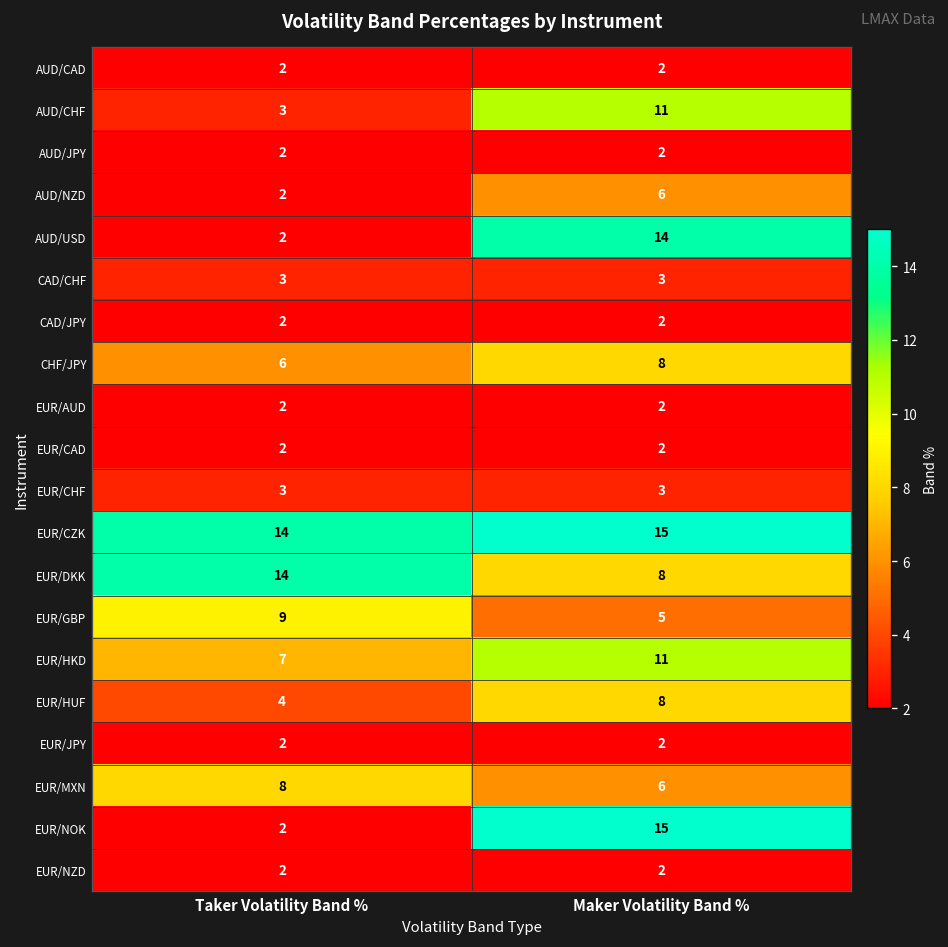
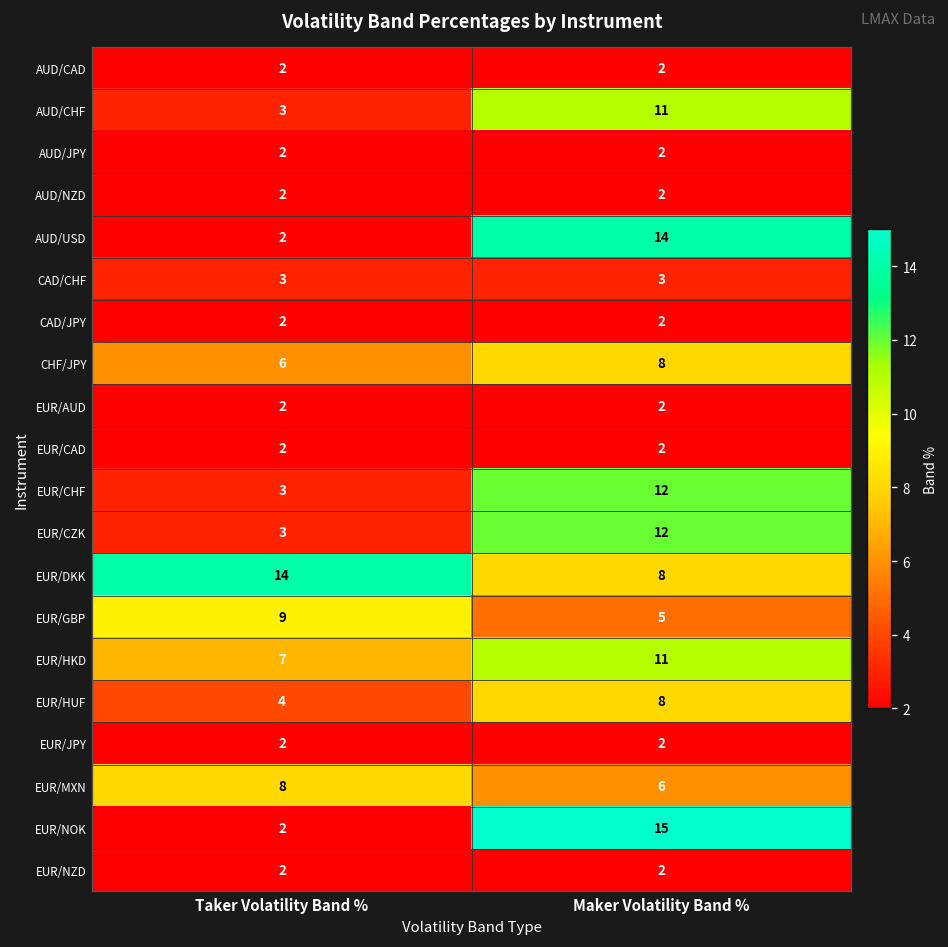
  {
    "AUD/CAD": {
      "Taker Volatility Band %": 2,
      "Maker Volatility Band %": 2
    },
    "AUD/CHF": {
      "Taker Volatility Band %": 3,
      "Maker Volatility Band %": 11
    },
    "AUD/JPY": {
      "Taker Volatility Band %": 2,
      "Maker Volatility Band %": 2
    },
    "AUD/NZD": {
      "Taker Volatility Band %": 2,
-     "Maker Volatility Band %": 6
+     "Maker Volatility Band %": 2
    },
    "AUD/USD": {
      "Taker Volatility Band %": 2,
      "Maker Volatility Band %": 14
    },
    "CAD/CHF": {
      "Taker Volatility Band %": 3,
      "Maker Volatility Band %": 3
    },
    "CAD/JPY": {
      "Taker Volatility Band %": 2,
      "Maker Volatility Band %": 2
    },
    "CHF/JPY": {
      "Taker Volatility Band %": 6,
      "Maker Volatility Band %": 8
    },
    "EUR/AUD": {
      "Taker Volatility Band %": 2,
      "Maker Volatility Band %": 2
    },
    "EUR/CAD": {
      "Taker Volatility Band %": 2,
      "Maker Volatility Band %": 2
    },
    "EUR/CHF": {
      "Taker Volatility Band %": 3,
-     "Maker Volatility Band %": 3
+     "Maker Volatility Band %": 12
    },
    "EUR/CZK": {
-     "Taker Volatility Band %": 14,
-     "Maker Volatility Band %": 15
+     "Taker Volatility Band %": 3,
+     "Maker Volatility Band %": 12
    },
    "EUR/DKK": {
      "Taker Volatility Band %": 14,
      "Maker Volatility Band %": 8
    },
    "EUR/GBP": {
      "Taker Volatility Band %": 9,
      "Maker Volatility Band %": 5
    },
    "EUR/HKD": {
      "Taker Volatility Band %": 7,
      "Maker Volatility Band %": 11
    },
    "EUR/HUF": {
      "Taker Volatility Band %": 4,
      "Maker Volatility Band %": 8
    },
    "EUR/JPY": {
      "Taker Volatility Band %": 2,
      "Maker Volatility Band %": 2
    },
    "EUR/MXN": {
      "Taker Volatility Band %": 8,
      "Maker Volatility Band %": 6
    },
    "EUR/NOK": {
      "Taker Volatility Band %": 2,
      "Maker Volatility Band %": 15
    },
    "EUR/NZD": {
      "Taker Volatility Band %": 2,
      "Maker Volatility Band %": 2
    }
  }
